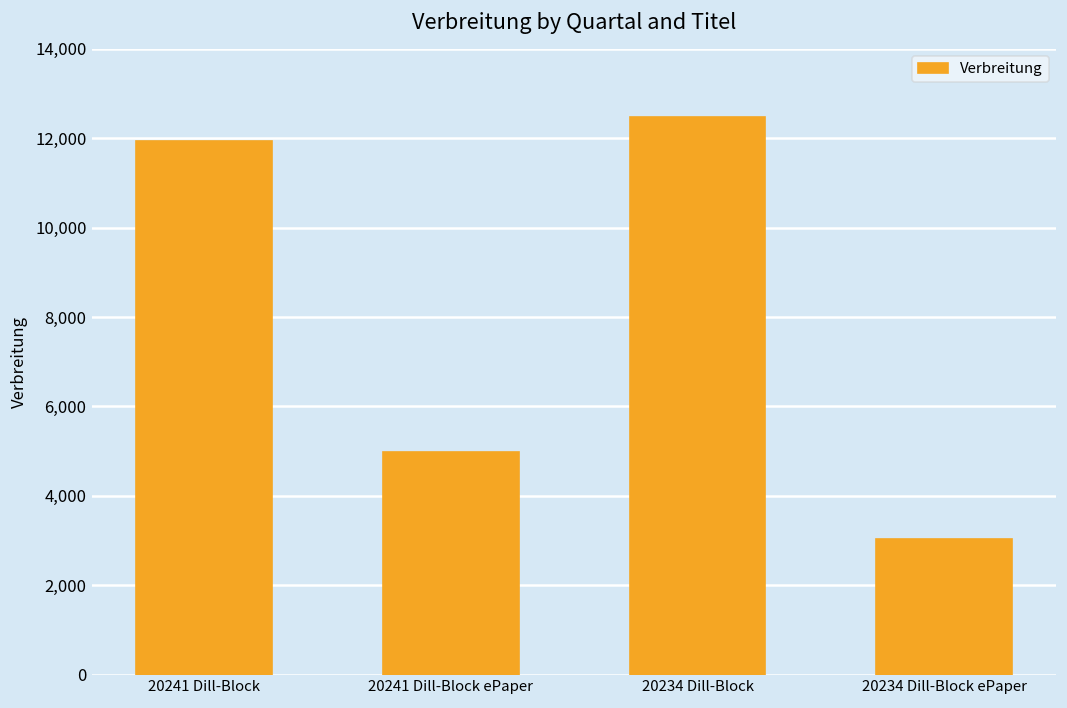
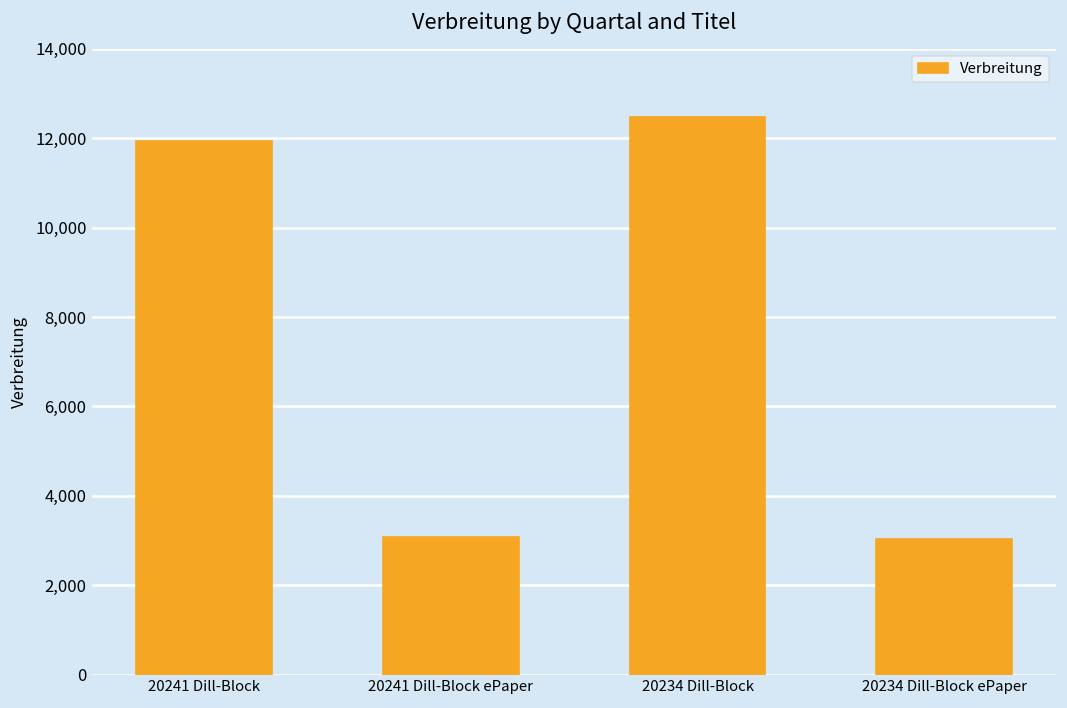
  {
    "20241 Dill-Block": "11,900",
-   "20241 Dill-Block ePaper": "5,000",
+   "20241 Dill-Block ePaper": "3,100",
    "20234 Dill-Block": "12,500",
    "20234 Dill-Block ePaper": "3,000"
  }
